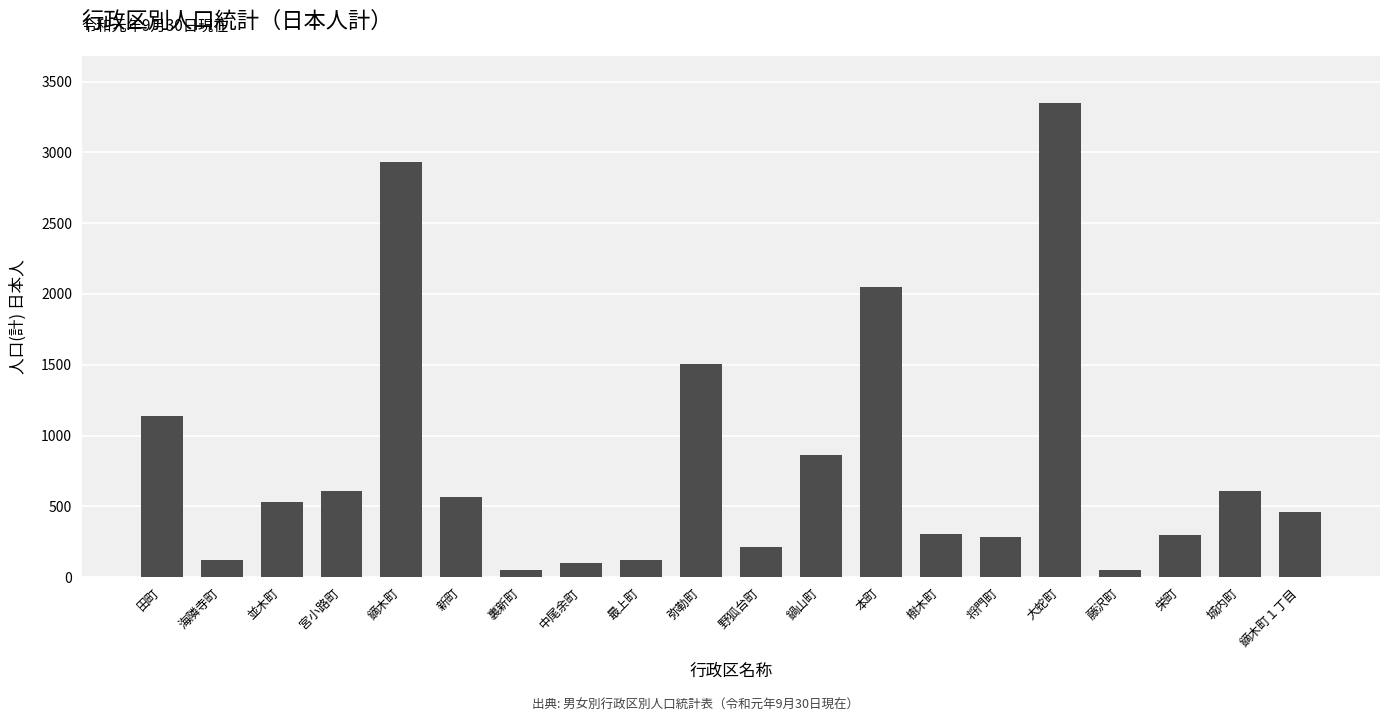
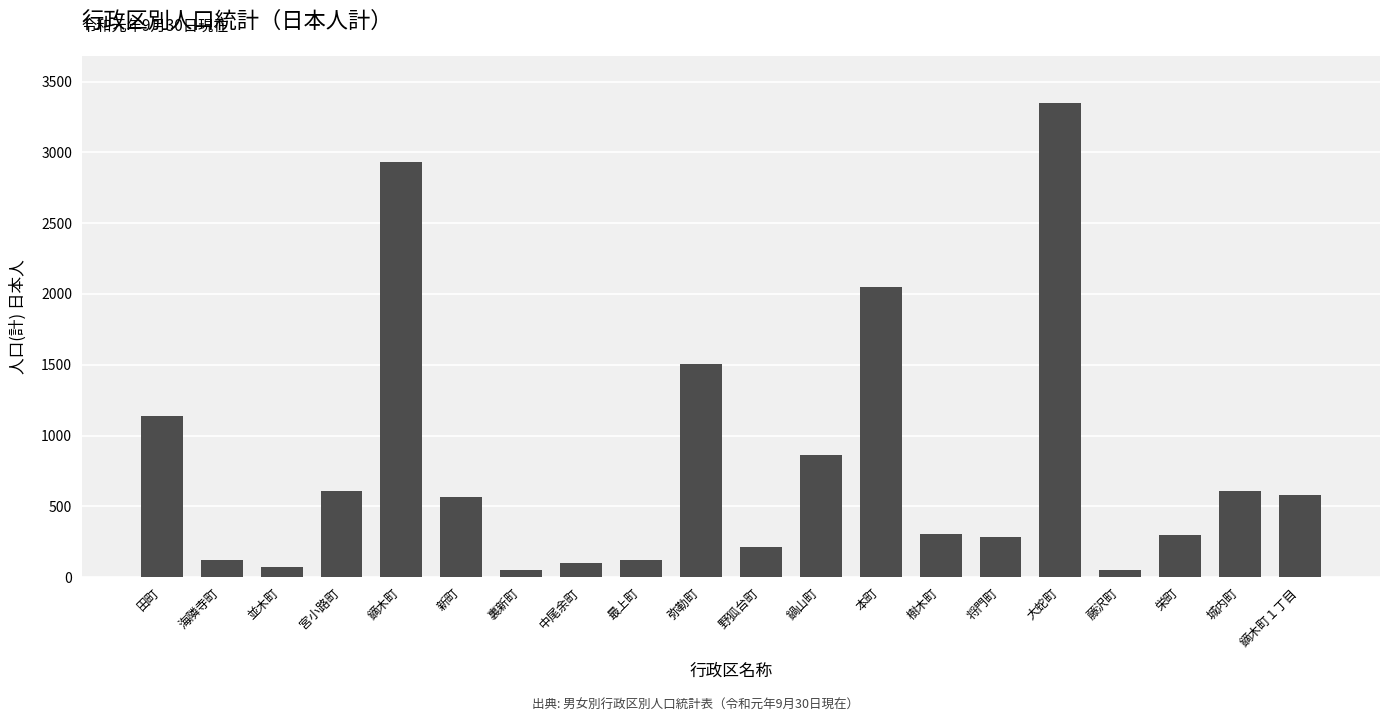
  {
    "田町": 1140,
    "海隣寺町": 120,
-   "並木町": 530,
+   "並木町": 70,
    "宮小路町": 610,
    "鏑木町": 2940,
    "新町": 570,
    "裏新町": 50,
    "中尾余町": 100,
    "最上町": 120,
    "弥勒町": 1510,
    "野狐台町": 210,
    "鍋山町": 860,
    "本町": 2050,
    "樹木町": 310,
    "将門町": 280,
    "大蛇町": 3350,
    "藤沢町": 50,
    "栄町": 300,
    "城内町": 610,
-   "鏑木町１丁目": 460
+   "鏑木町１丁目": 580
  }
